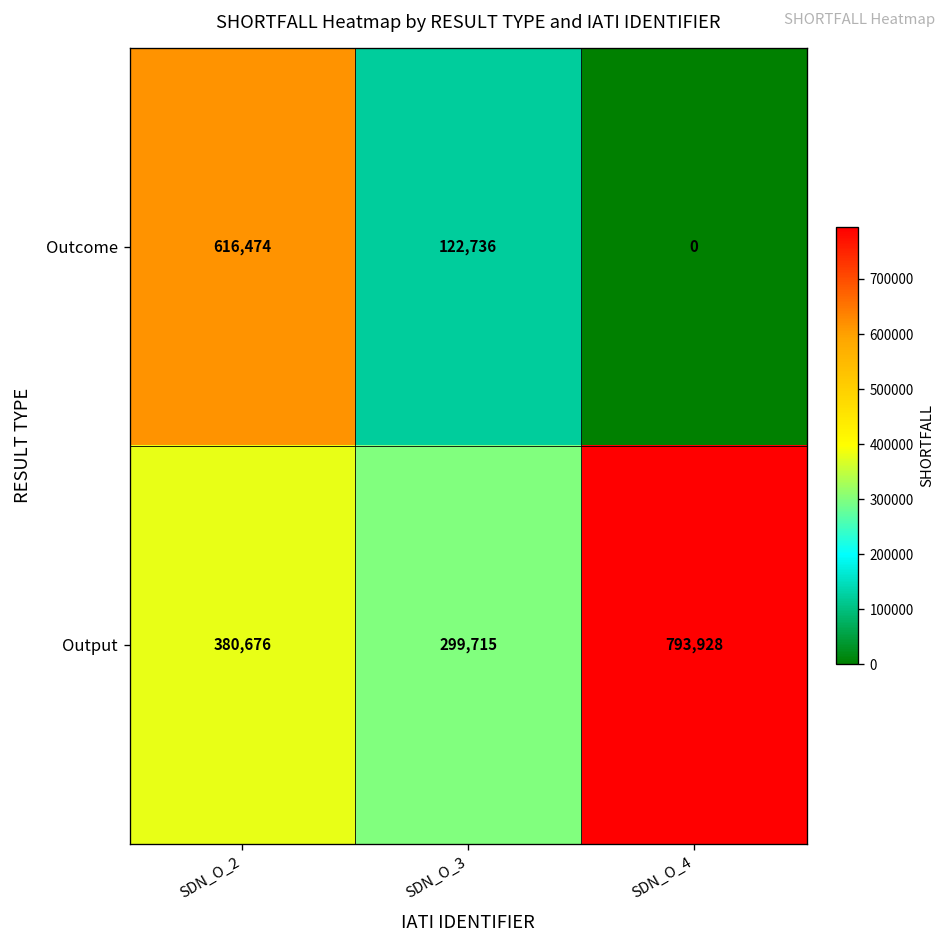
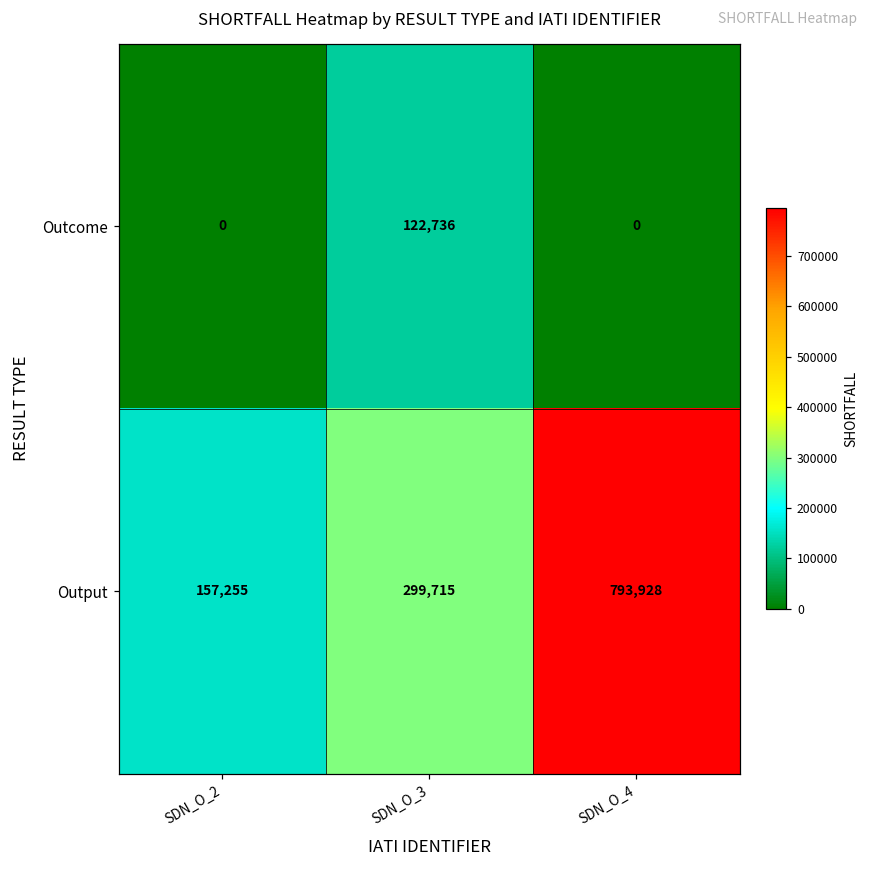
  {
    "Outcome": {
-     "SDN_O_2": "616,474",
+     "SDN_O_2": "0",
      "SDN_O_3": "122,736",
      "SDN_O_4": "0"
    },
    "Output": {
-     "SDN_O_2": "380,676",
+     "SDN_O_2": "157,255",
      "SDN_O_3": "299,715",
      "SDN_O_4": "793,928"
    }
  }
